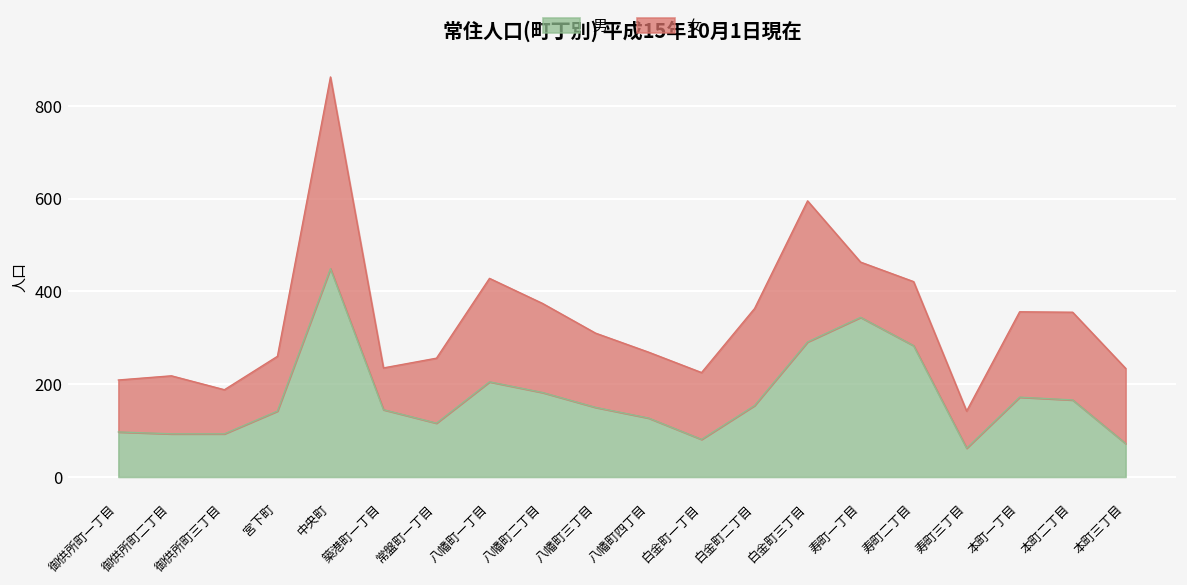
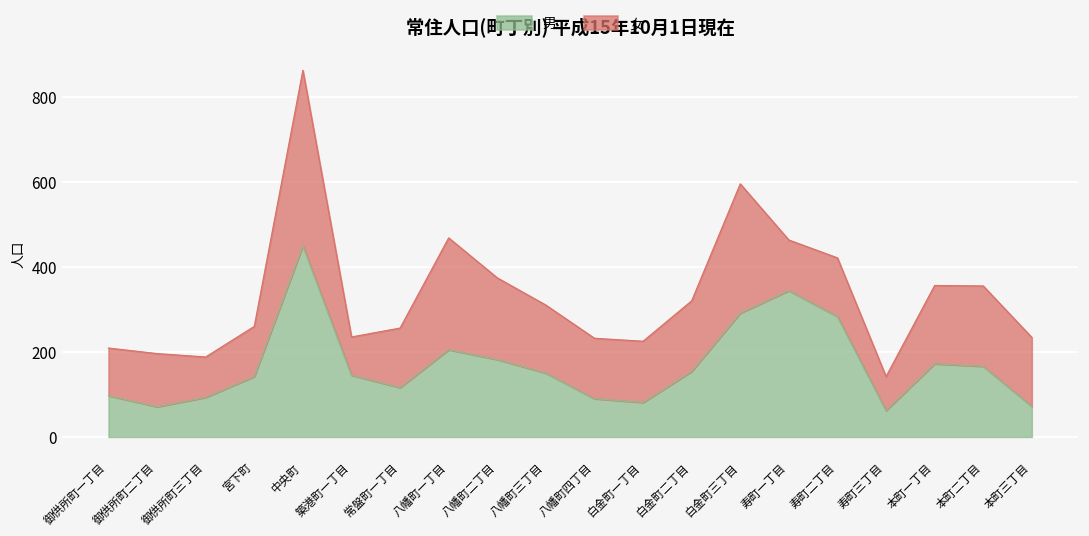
  {
    "男": {
      "御供所町一丁目": 100,
-     "御供所町二丁目": 90,
+     "御供所町二丁目": 70,
      "御供所町三丁目": 90,
      "宮下町": 140,
      "中央町": 450,
      "築港町一丁目": 150,
      "常盤町一丁目": 120,
      "八幡町一丁目": 210,
      "八幡町二丁目": 180,
      "八幡町三丁目": 150,
-     "八幡町四丁目": 130,
+     "八幡町四丁目": 90,
      "白金町一丁目": 80,
      "白金町二丁目": 150,
      "白金町三丁目": 290,
      "寿町一丁目": 340,
      "寿町二丁目": 280,
      "寿町三丁目": 60,
      "本町一丁目": 170,
      "本町二丁目": 170,
      "本町三丁目": 70
    },
    "女": {
      "御供所町一丁目": 110,
      "御供所町二丁目": 130,
      "御供所町三丁目": 100,
      "宮下町": 120,
      "中央町": 410,
      "築港町一丁目": 90,
      "常盤町一丁目": 140,
-     "八幡町一丁目": 220,
+     "八幡町一丁目": 260,
      "八幡町二丁目": 190,
      "八幡町三丁目": 160,
      "八幡町四丁目": 140,
      "白金町一丁目": 140,
-     "白金町二丁目": 210,
+     "白金町二丁目": 170,
      "白金町三丁目": 300,
      "寿町一丁目": 120,
      "寿町二丁目": 140,
      "寿町三丁目": 80,
      "本町一丁目": 180,
      "本町二丁目": 190,
      "本町三丁目": 160
    }
  }
